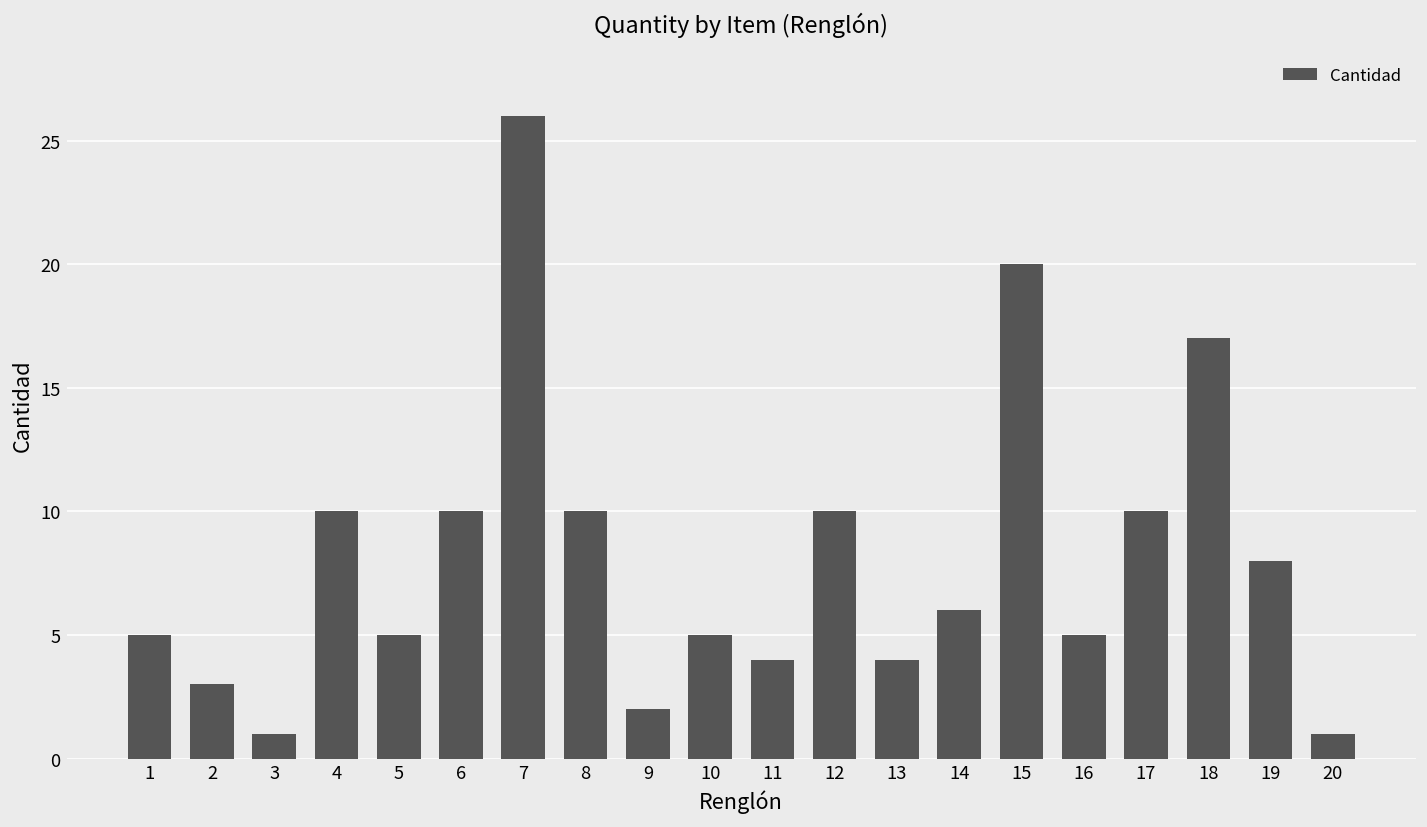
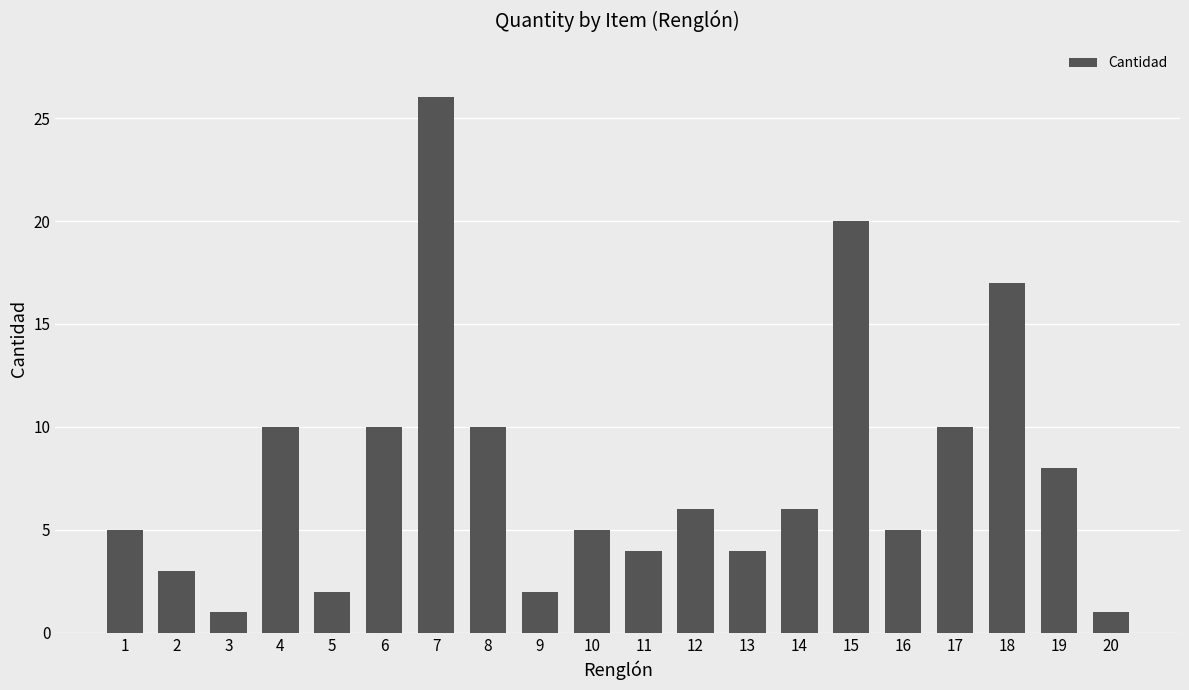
  {
    "1": 5,
    "2": 3,
    "3": 1,
    "4": 10,
-   "5": 5,
+   "5": 2,
    "6": 10,
    "7": 26,
    "8": 10,
    "9": 2,
    "10": 5,
    "11": 4,
-   "12": 10,
+   "12": 6,
    "13": 4,
    "14": 6,
    "15": 20,
    "16": 5,
    "17": 10,
    "18": 17,
    "19": 8,
    "20": 1
  }
